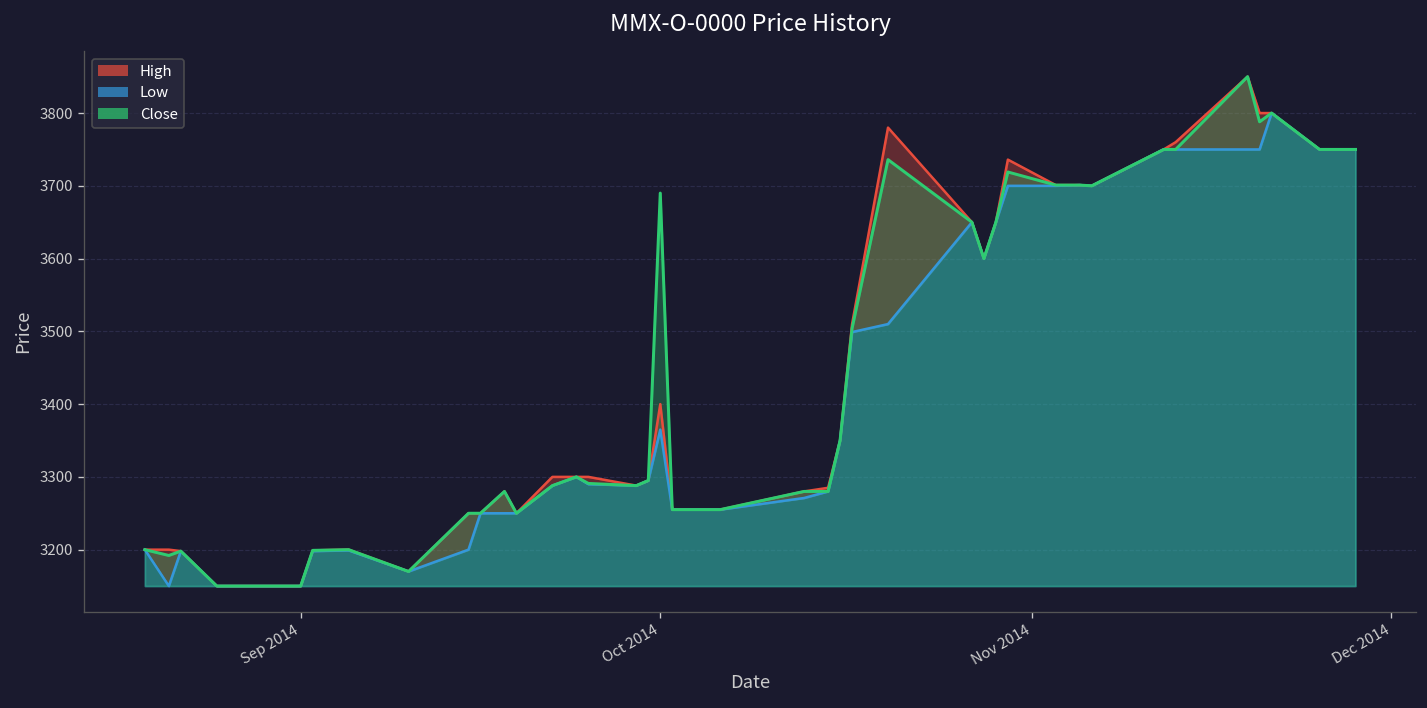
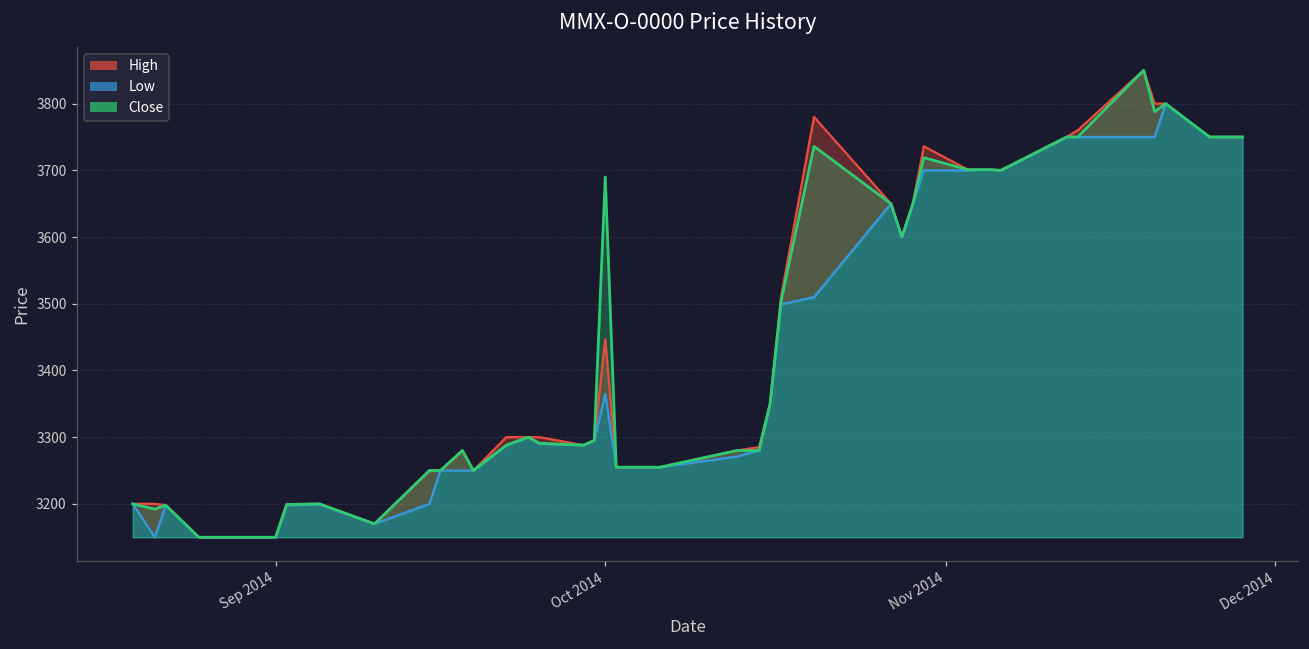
  {
    "High": {
-     "Oct 2014": 3400
+     "Oct 2014": 3450
    },
    "Low": {
      "Oct 2014": 3370
    },
    "Close": {
      "Oct 2014": 3690
    }
  }
